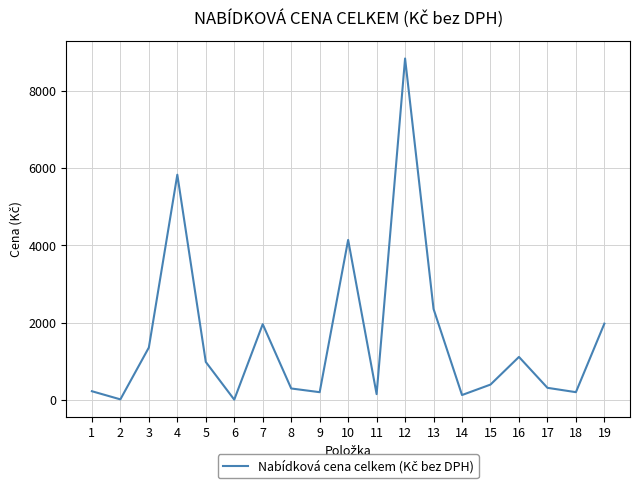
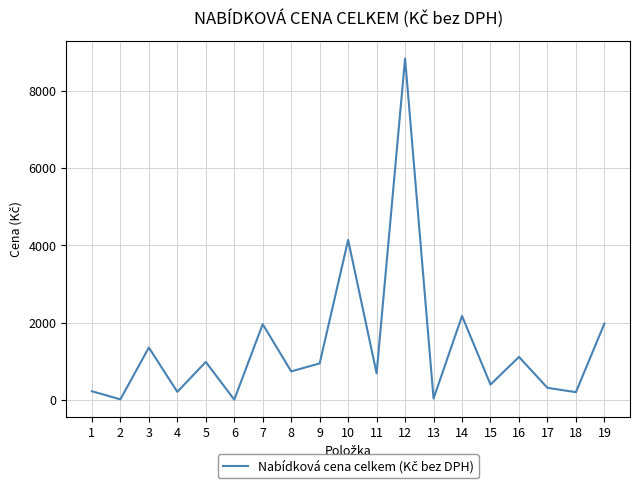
  {
    "1": 200,
    "2": 0,
    "3": 1400,
-   "4": 5800,
+   "4": 200,
    "5": 1000,
    "6": 0,
    "7": 2000,
-   "8": 300,
-   "9": 200,
+   "8": 700,
+   "9": 900,
    "10": 4100,
-   "11": 100,
+   "11": 700,
    "12": 8800,
-   "13": 2400,
-   "14": 100,
+   "13": 0,
+   "14": 2200,
    "15": 400,
    "16": 1100,
    "17": 300,
    "18": 200,
    "19": 2000
  }
